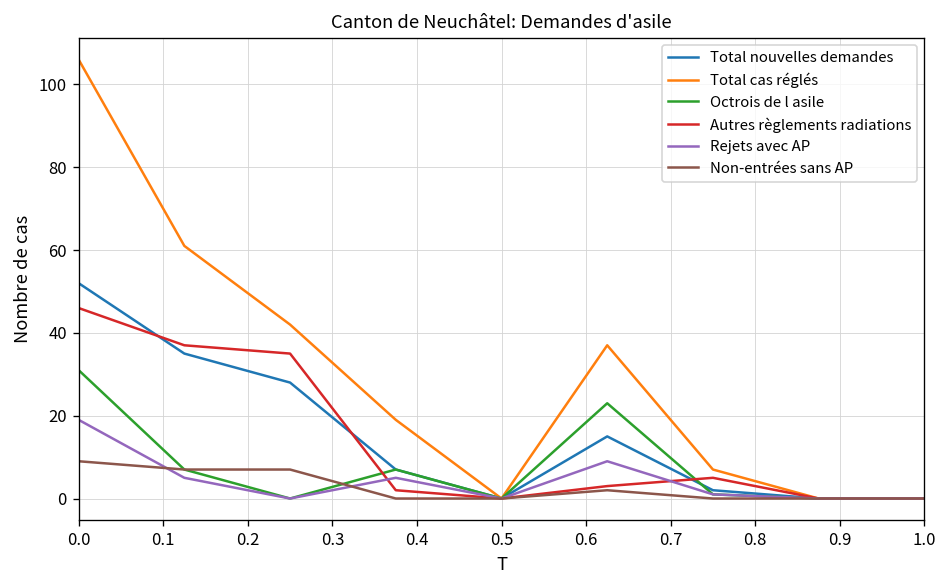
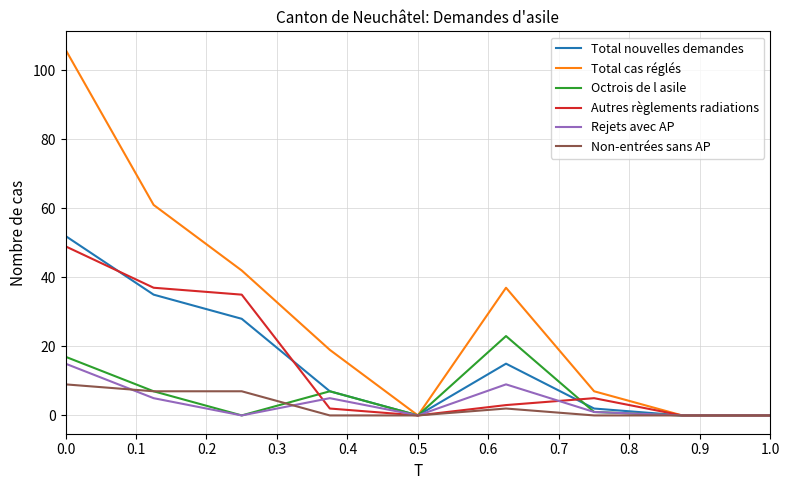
  {
    "Total nouvelles demandes": {
      "0.0": 52
    },
    "Total cas réglés": {
      "0.0": 106
    },
    "Octrois de l asile": {
-     "0.0": 31
+     "0.0": 17
    },
    "Autres règlements radiations": {
-     "0.0": 46
+     "0.0": 49
    },
    "Rejets avec AP": {
-     "0.0": 19
+     "0.0": 15
    },
    "Non-entrées sans AP": {
      "0.0": 9
    }
  }
